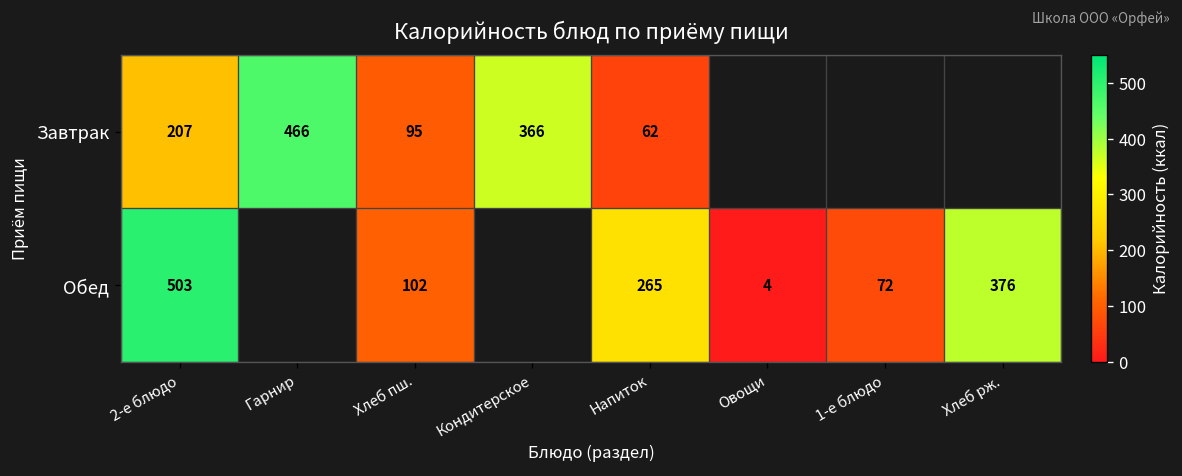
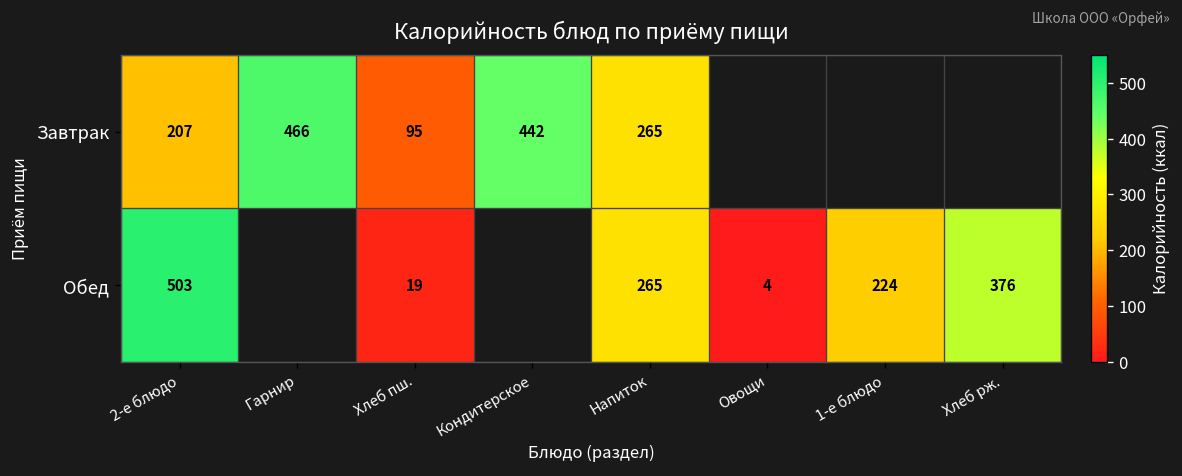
  {
    "Завтрак": {
      "2-е блюдо": 207,
      "Гарнир": 466,
      "Хлеб пш.": 95,
-     "Кондитерское": 366,
-     "Напиток": 62
+     "Кондитерское": 442,
+     "Напиток": 265
    },
    "Обед": {
      "2-е блюдо": 503,
-     "Хлеб пш.": 102,
+     "Хлеб пш.": 19,
      "Напиток": 265,
      "Овощи": 4,
-     "1-е блюдо": 72,
+     "1-е блюдо": 224,
      "Хлеб рж.": 376
    }
  }
